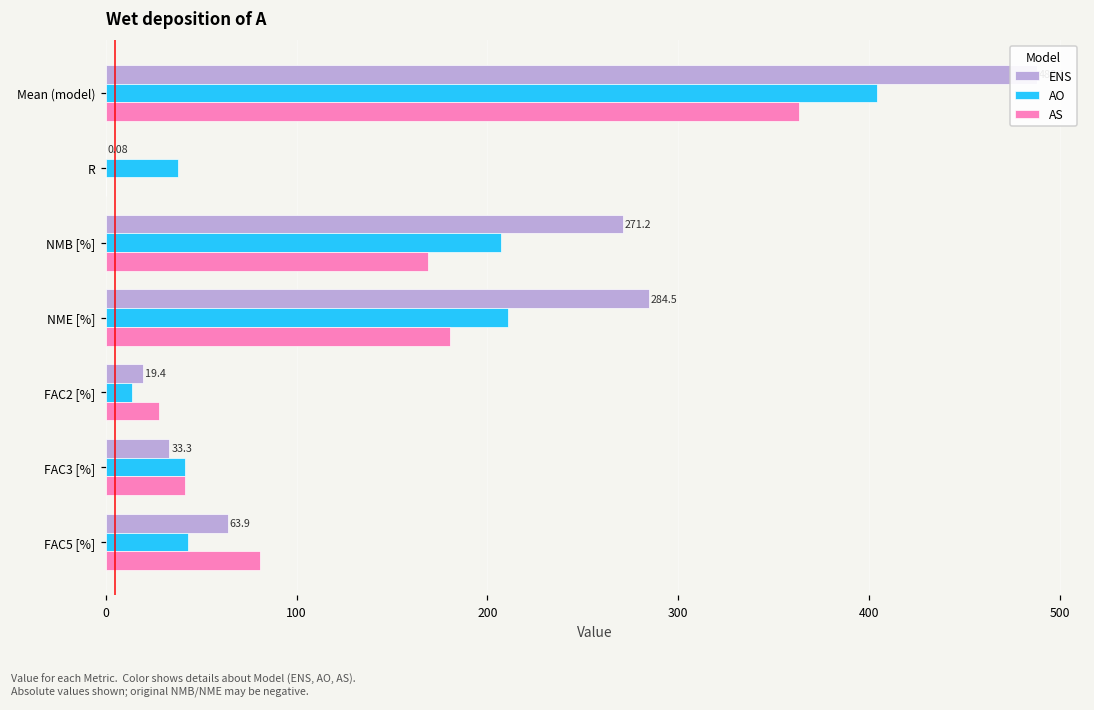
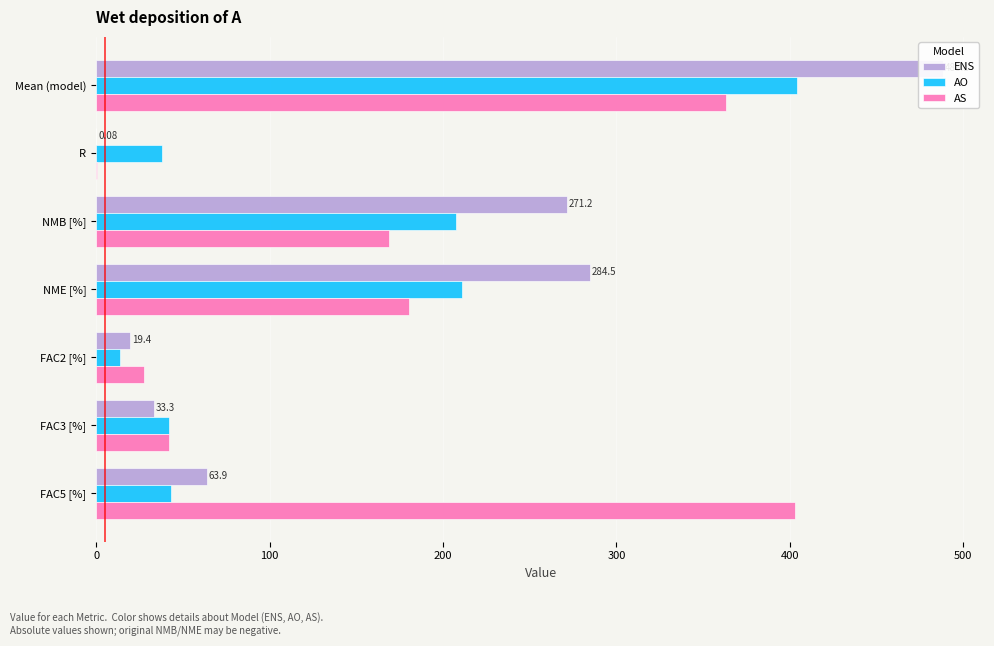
  {
    "ENS": {
      "R": 0.08,
      "NMB [%]": 271.2,
      "NME [%]": 284.5,
      "FAC2 [%]": 19.4,
      "FAC3 [%]": 33.3,
      "FAC5 [%]": 63.9
    },
    "AO": {
      "Mean (model)": 404,
      "R": 38,
      "NMB [%]": 207,
      "NME [%]": 211,
      "FAC2 [%]": 14,
      "FAC3 [%]": 42,
      "FAC5 [%]": 43
    },
    "AS": {
      "Mean (model)": 363,
      "NMB [%]": 169,
      "NME [%]": 181,
      "FAC2 [%]": 28,
      "FAC3 [%]": 42,
-     "FAC5 [%]": 81
+     "FAC5 [%]": 403
    }
  }
